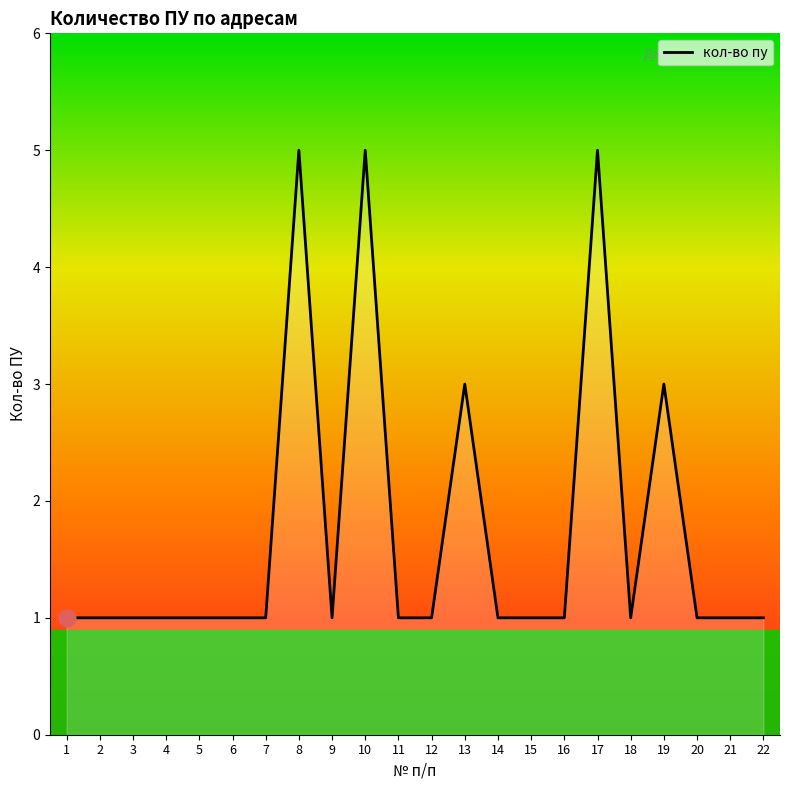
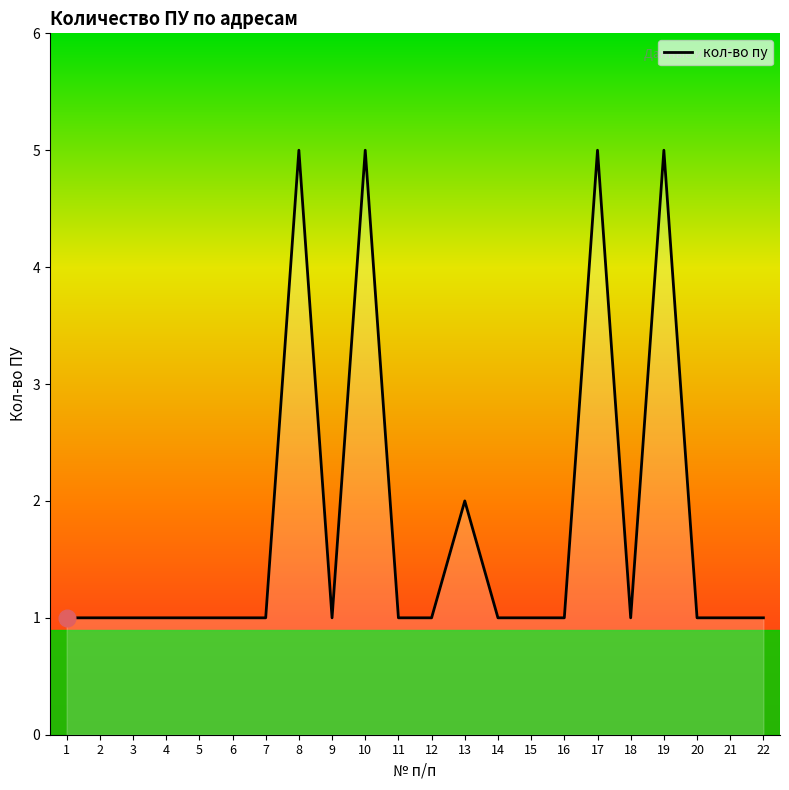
  {
    "кол-во пу": {
      "2": 1,
      "3": 1,
      "4": 1,
      "5": 1,
      "6": 1,
      "7": 1,
      "8": 5,
      "9": 1,
      "10": 5,
      "11": 1,
      "12": 1,
-     "13": 3,
+     "13": 2,
      "14": 1,
      "15": 1,
      "16": 1,
      "17": 5,
      "18": 1,
-     "19": 3,
+     "19": 5,
      "20": 1,
      "21": 1,
      "22": 1
    }
  }
